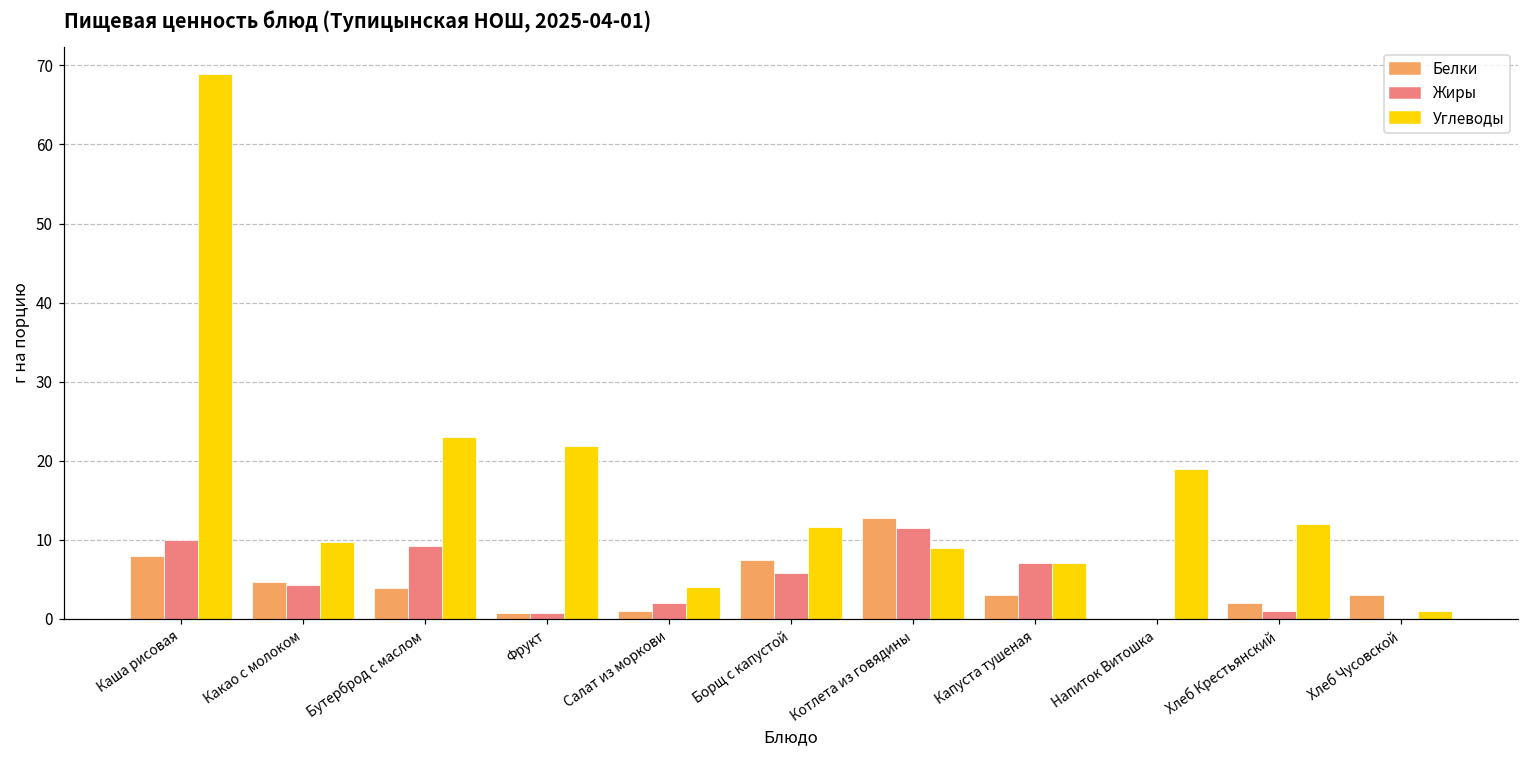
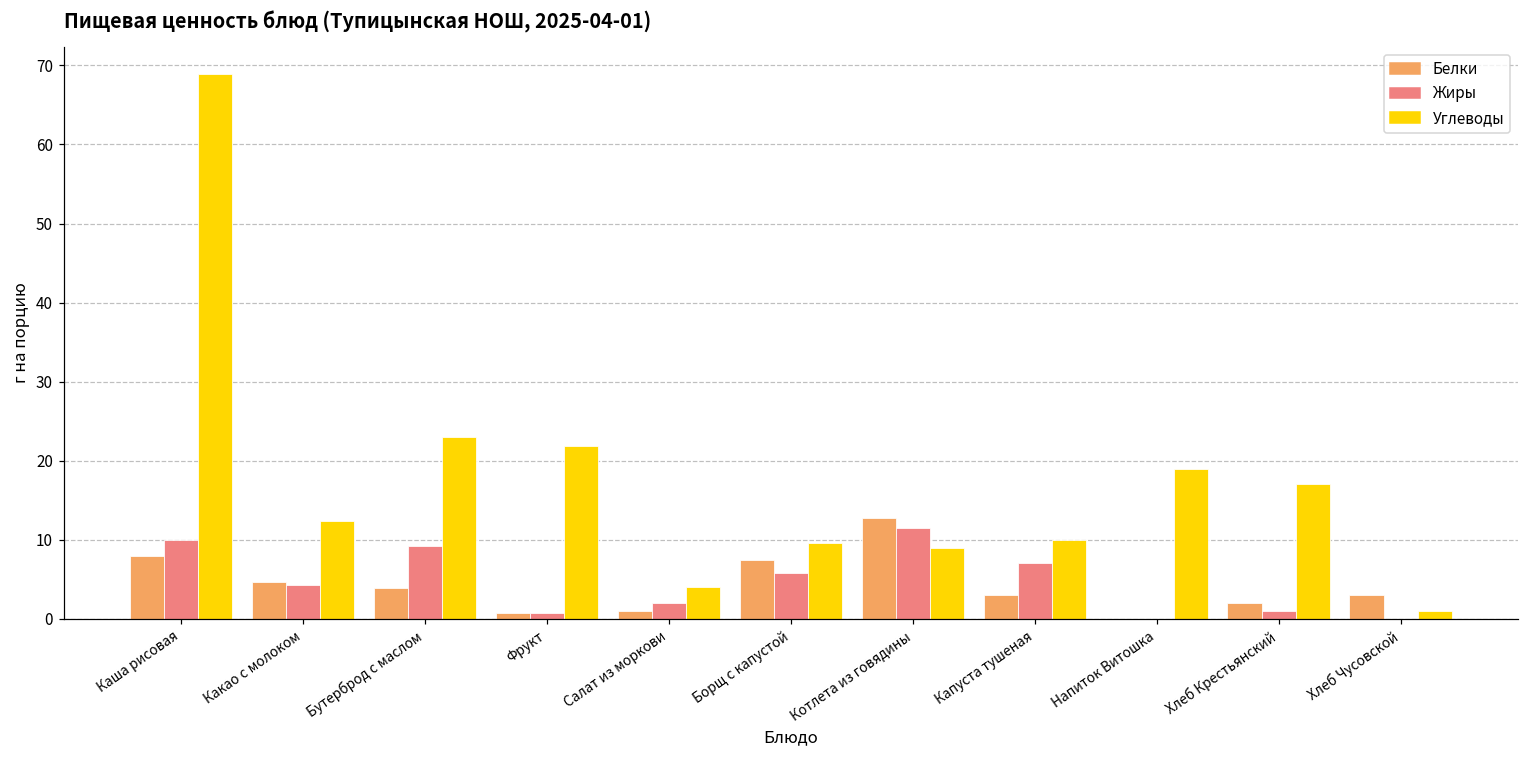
  {
    "Углеводы": {
      "Каша рисовая": 69,
-     "Какао с молоком": 10,
+     "Какао с молоком": 12,
      "Бутерброд с маслом": 23,
      "Фрукт": 22,
      "Салат из моркови": 4,
-     "Борщ с капустой": 12,
+     "Борщ с капустой": 10,
      "Котлета из говядины": 9,
-     "Капуста тушеная": 7,
+     "Капуста тушеная": 10,
      "Напиток Витошка": 19,
-     "Хлеб Крестьянский": 12,
+     "Хлеб Крестьянский": 17,
      "Хлеб Чусовской": 1
    }
  }
